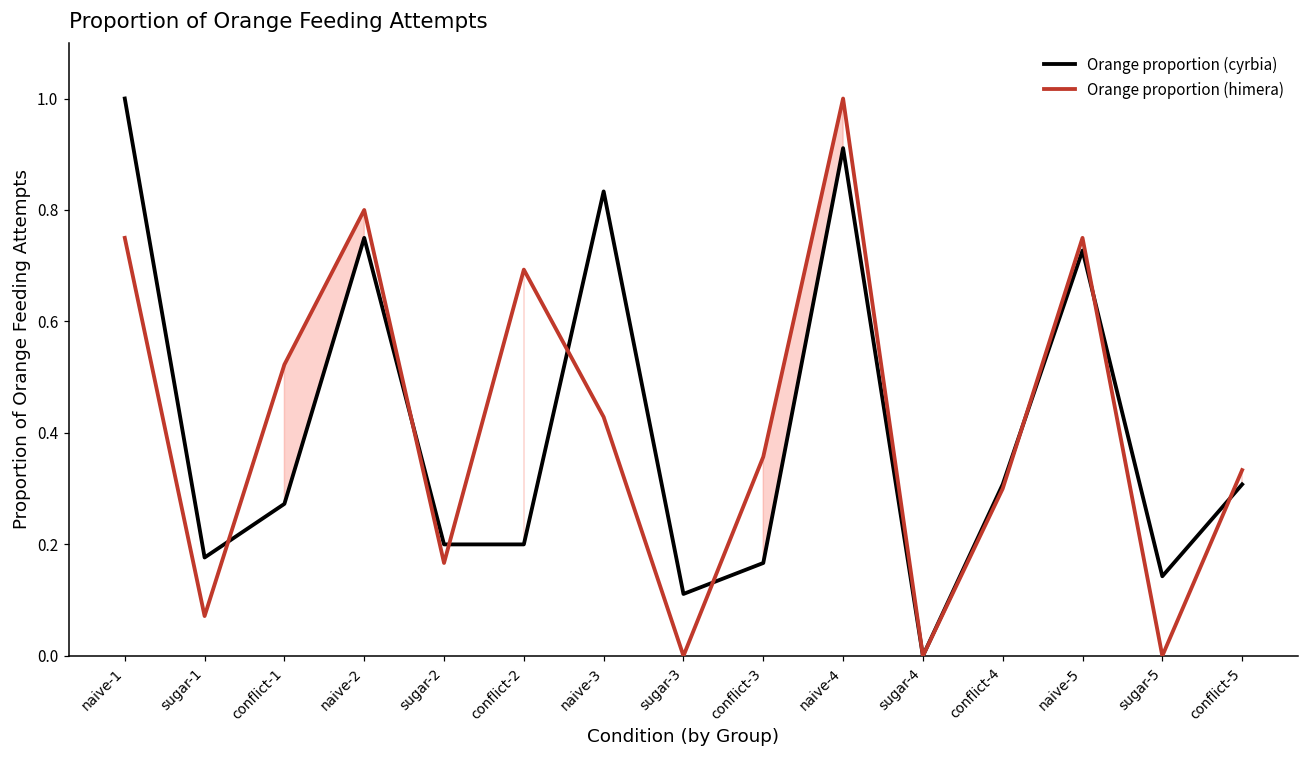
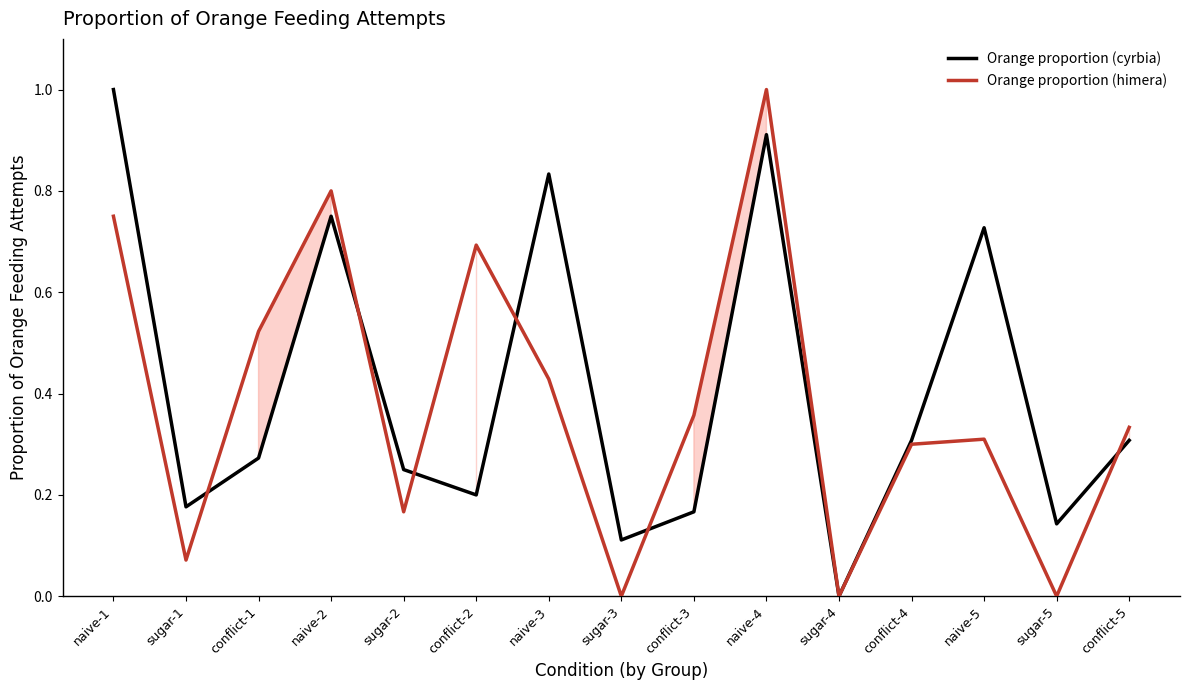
  {
    "Orange proportion (cyrbia)": {
      "naive-1": 1.00,
      "sugar-1": 0.18,
      "conflict-1": 0.27,
      "naive-2": 0.75,
-     "sugar-2": 0.20,
+     "sugar-2": 0.25,
      "conflict-2": 0.20,
      "naive-3": 0.83,
      "sugar-3": 0.11,
      "conflict-3": 0.17,
      "naive-4": 0.91,
      "conflict-4": 0.31,
      "naive-5": 0.73,
      "sugar-5": 0.14,
      "conflict-5": 0.31
    },
    "Orange proportion (himera)": {
      "naive-1": 0.75,
      "sugar-1": 0.07,
      "conflict-1": 0.52,
      "naive-2": 0.80,
      "sugar-2": 0.17,
      "conflict-2": 0.69,
      "naive-3": 0.43,
      "sugar-3": 0.00,
      "conflict-3": 0.36,
      "naive-4": 1.00,
      "conflict-4": 0.30,
-     "naive-5": 0.75,
+     "naive-5": 0.31,
      "sugar-5": 0.00,
      "conflict-5": 0.33
    }
  }
